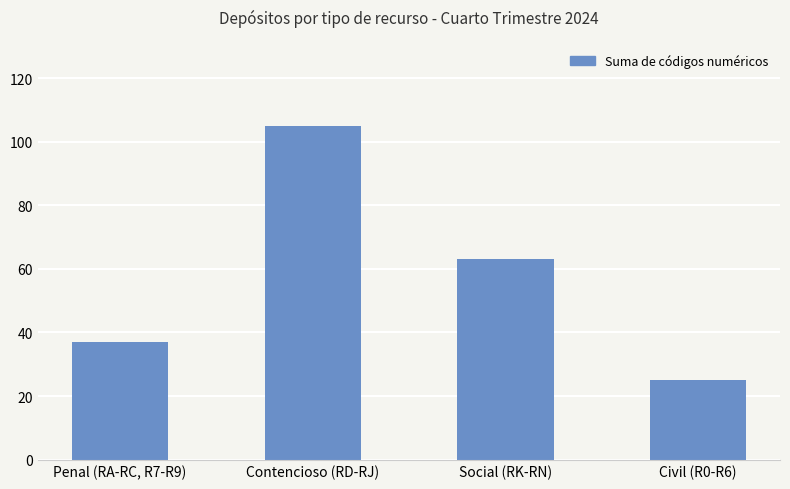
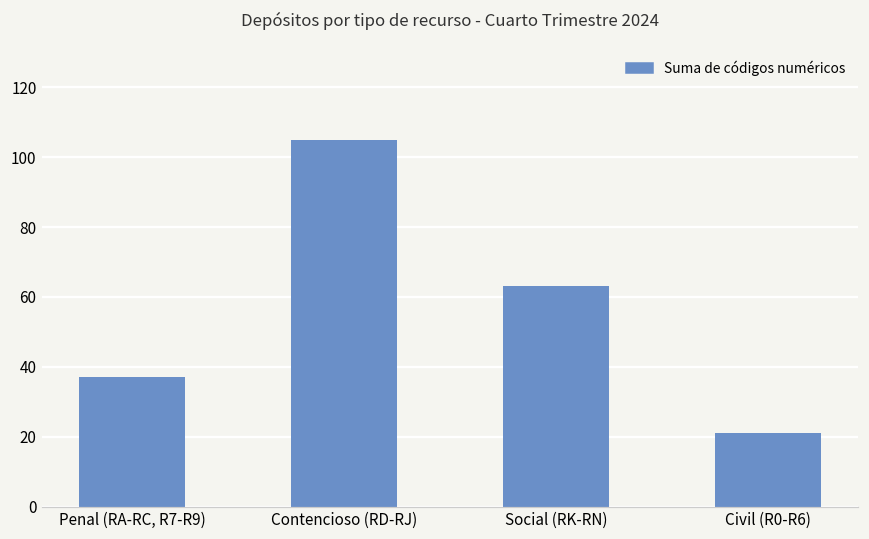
  {
    "Penal (RA-RC, R7-R9)": 37,
    "Contencioso (RD-RJ)": 105,
    "Social (RK-RN)": 63,
-   "Civil (R0-R6)": 25
+   "Civil (R0-R6)": 21
  }
